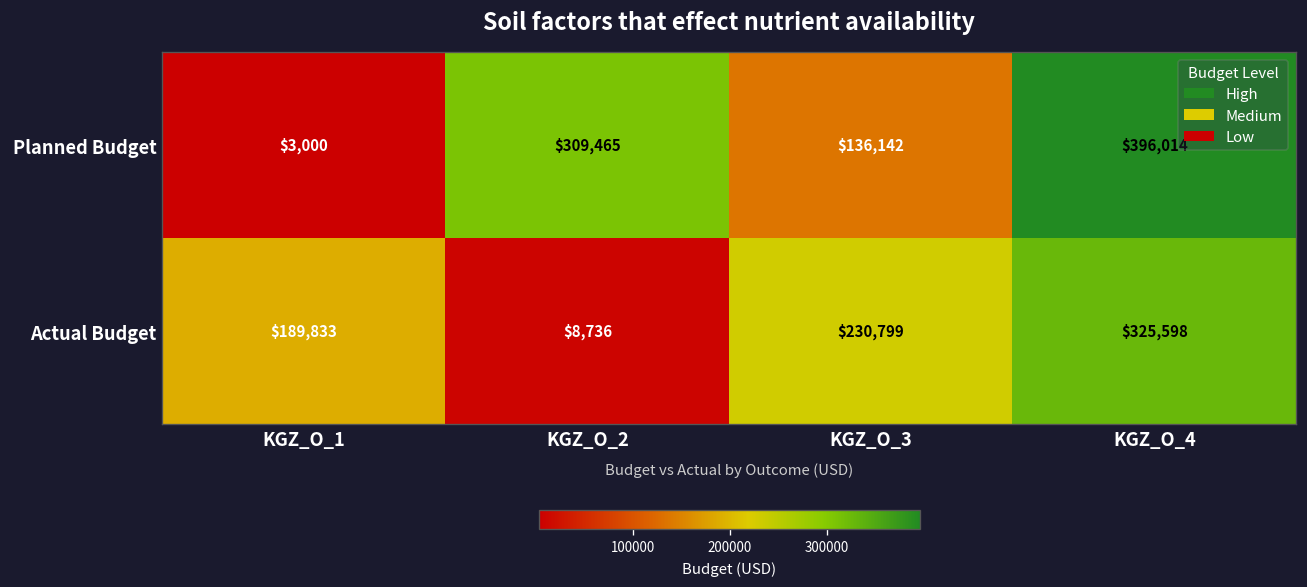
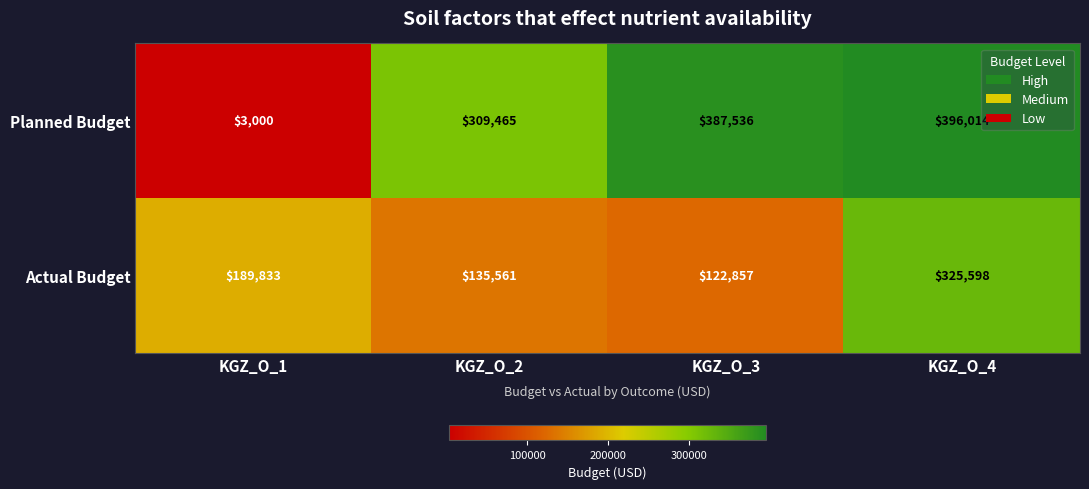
  {
    "Planned Budget": {
      "KGZ_O_1": "$3,000",
      "KGZ_O_2": "$309,465",
-     "KGZ_O_3": "$136,142"
+     "KGZ_O_3": "$387,536"
    },
    "Actual Budget": {
      "KGZ_O_1": "$189,833",
-     "KGZ_O_2": "$8,736",
-     "KGZ_O_3": "$230,799",
+     "KGZ_O_2": "$135,561",
+     "KGZ_O_3": "$122,857",
      "KGZ_O_4": "$325,598"
    }
  }
